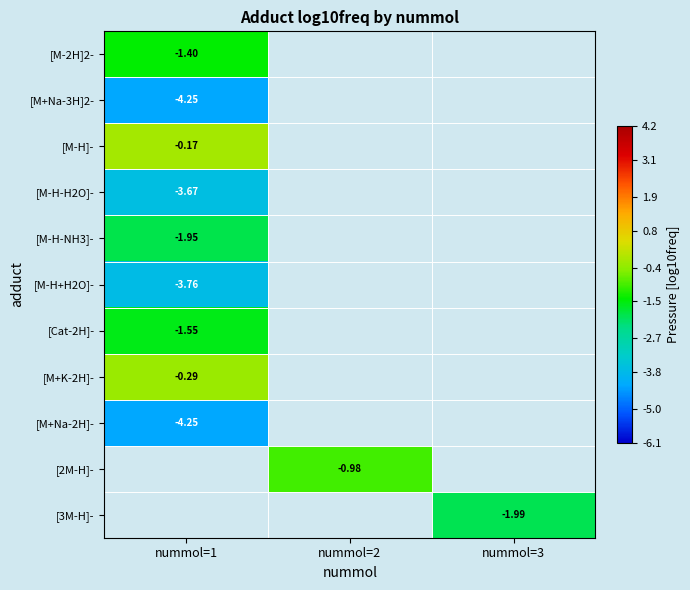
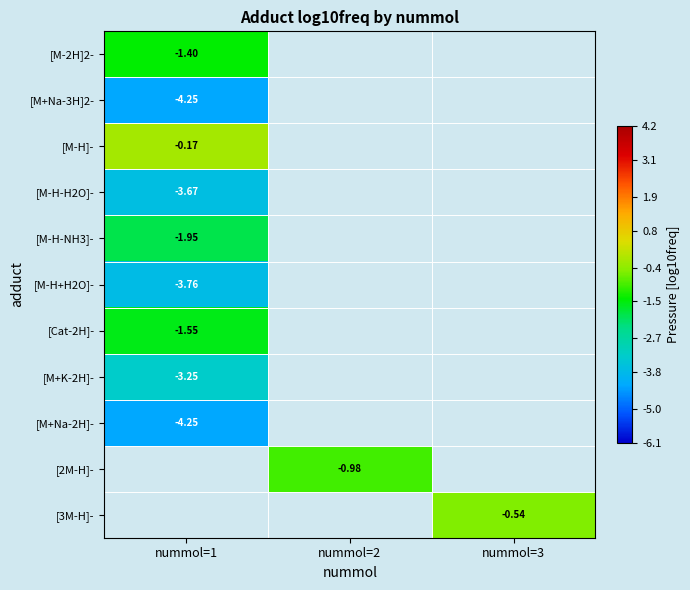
  {
    "[M-2H]2-": {
      "nummol=1": -1.40
    },
    "[M+Na-3H]2-": {
      "nummol=1": -4.25
    },
    "[M-H]-": {
      "nummol=1": -0.17
    },
    "[M-H-H2O]-": {
      "nummol=1": -3.67
    },
    "[M-H-NH3]-": {
      "nummol=1": -1.95
    },
    "[M-H+H2O]-": {
      "nummol=1": -3.76
    },
    "[Cat-2H]-": {
      "nummol=1": -1.55
    },
    "[M+K-2H]-": {
-     "nummol=1": -0.29
+     "nummol=1": -3.25
    },
    "[M+Na-2H]-": {
      "nummol=1": -4.25
    },
    "[2M-H]-": {
      "nummol=2": -0.98
    },
    "[3M-H]-": {
-     "nummol=3": -1.99
+     "nummol=3": -0.54
    }
  }
